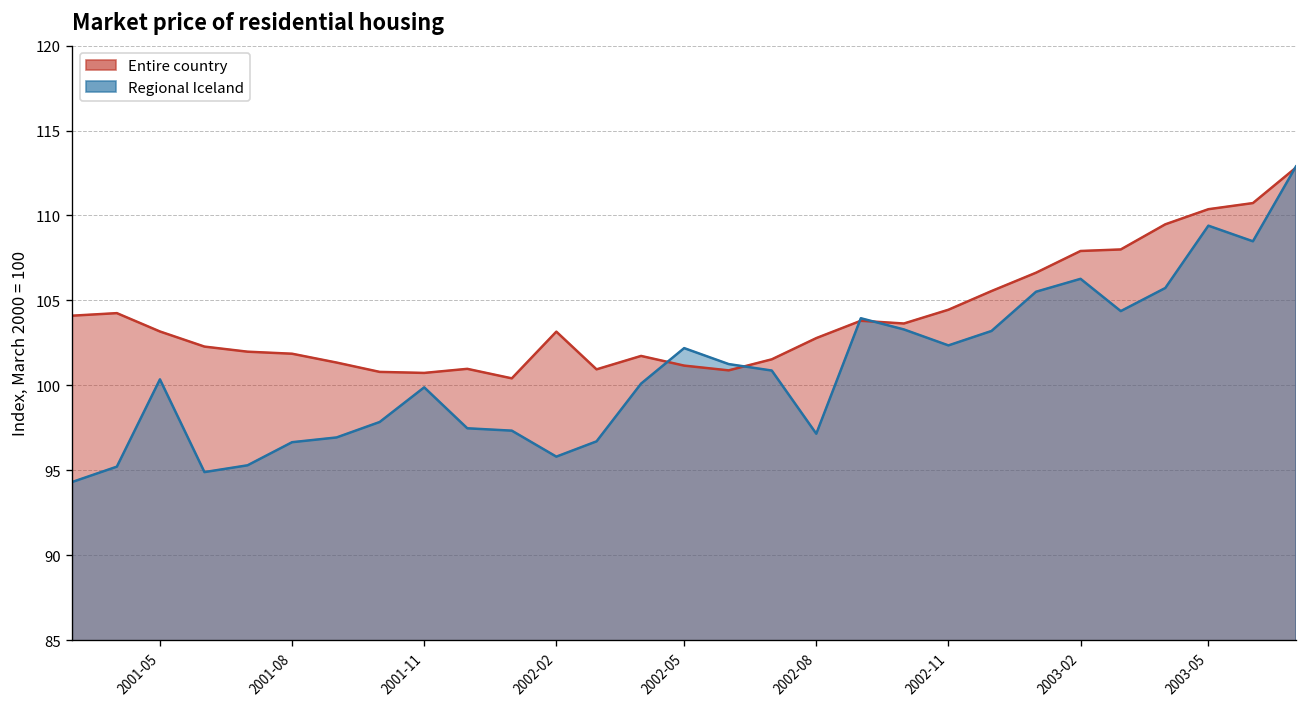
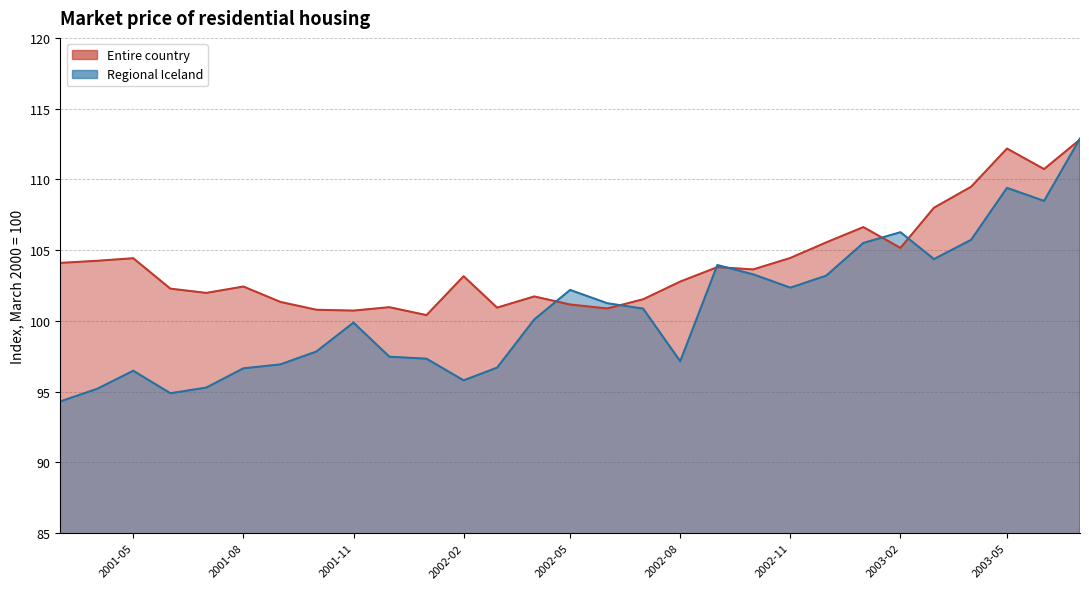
  {
    "Entire country": {
-     "2001-05": 103.2,
-     "2001-08": 101.9,
+     "2001-05": 104.4,
+     "2001-08": 102.4,
      "2001-11": 100.7,
      "2002-02": 103.2,
      "2002-05": 101.2,
      "2002-08": 102.8,
      "2002-11": 104.5,
-     "2003-02": 107.9,
-     "2003-05": 110.4
+     "2003-02": 105.2,
+     "2003-05": 112.2
    },
    "Regional Iceland": {
-     "2001-05": 100.4,
+     "2001-05": 96.5,
      "2001-08": 96.7,
      "2001-11": 99.9,
      "2002-02": 95.8,
      "2002-05": 102.2,
      "2002-08": 97.2,
      "2002-11": 102.4,
      "2003-02": 106.3,
      "2003-05": 109.4
    }
  }
